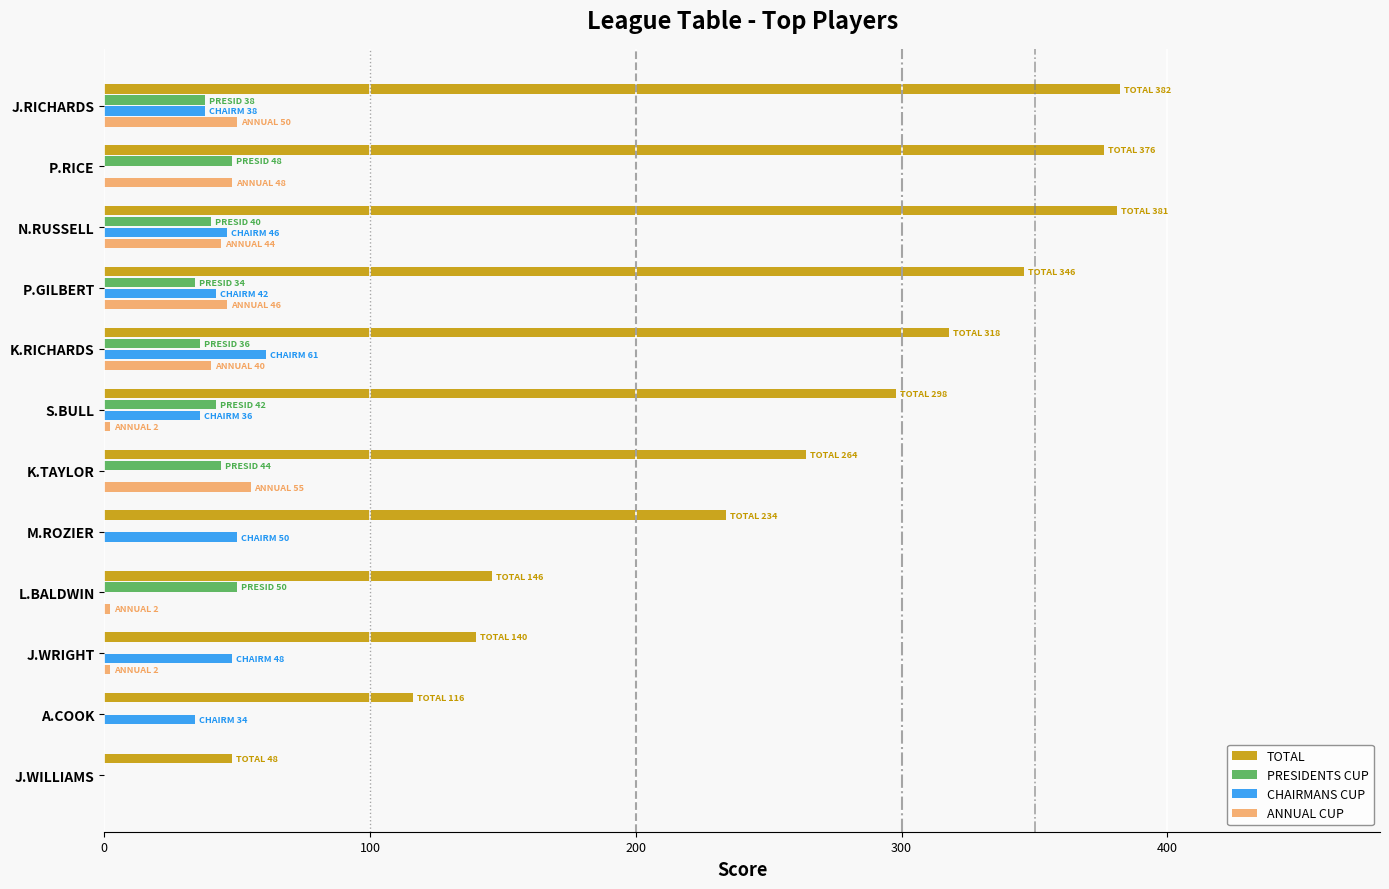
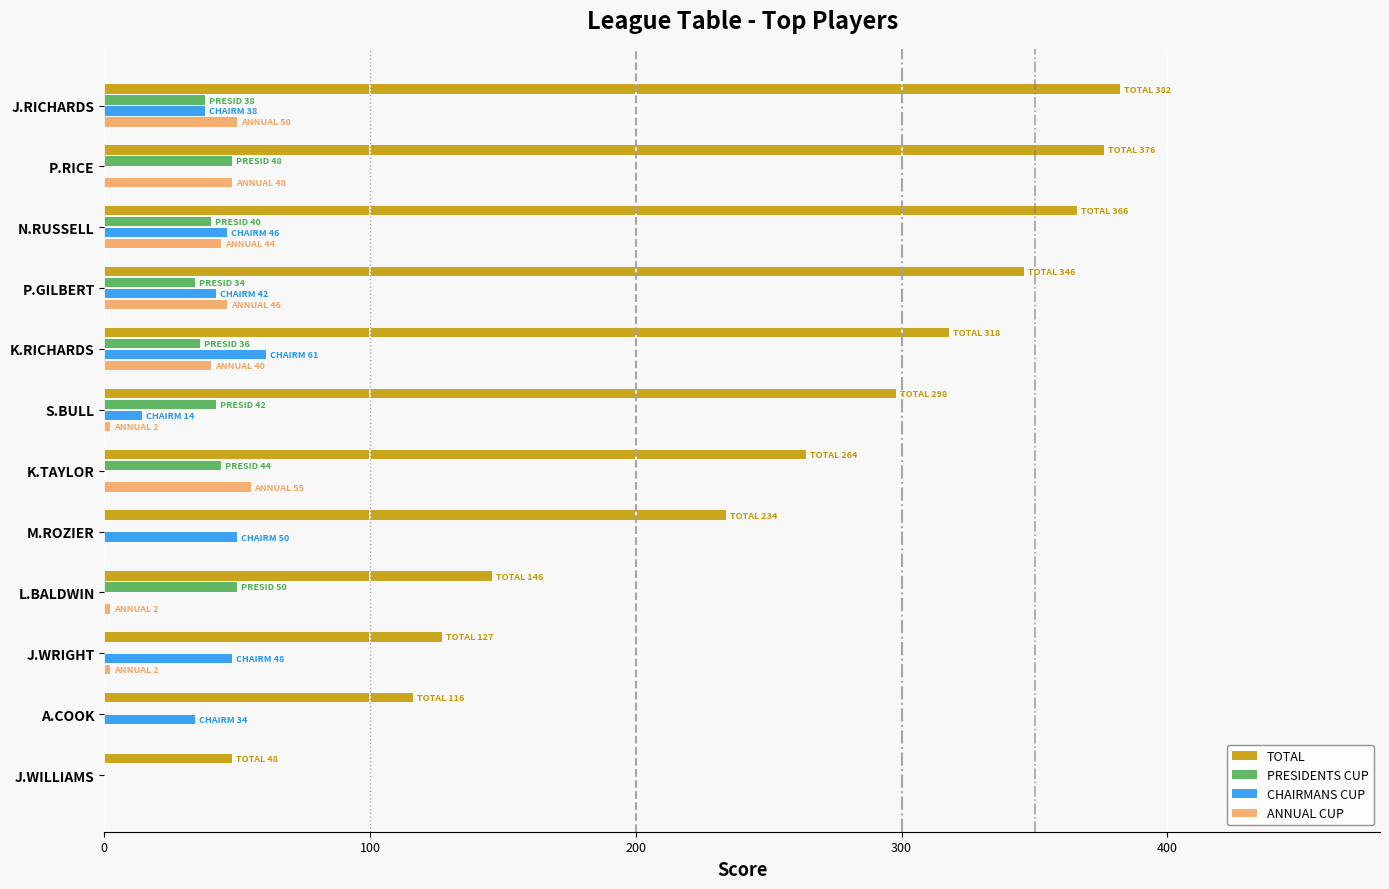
  {
    "TOTAL": {
      "J.RICHARDS": 382,
      "P.RICE": 376,
-     "N.RUSSELL": 381,
+     "N.RUSSELL": 366,
      "P.GILBERT": 346,
      "K.RICHARDS": 318,
      "S.BULL": 298,
      "K.TAYLOR": 264,
      "M.ROZIER": 234,
      "L.BALDWIN": 146,
-     "J.WRIGHT": 140,
+     "J.WRIGHT": 127,
      "A.COOK": 116,
      "J.WILLIAMS": 48
    },
    "PRESIDENTS CUP": {
      "J.RICHARDS": 38,
      "P.RICE": 48,
      "N.RUSSELL": 40,
      "P.GILBERT": 34,
      "K.RICHARDS": 36,
      "S.BULL": 42,
      "K.TAYLOR": 44,
      "L.BALDWIN": 50
    },
    "CHAIRMANS CUP": {
      "J.RICHARDS": 38,
      "N.RUSSELL": 46,
      "P.GILBERT": 42,
      "K.RICHARDS": 61,
-     "S.BULL": 36,
+     "S.BULL": 14,
      "M.ROZIER": 50,
      "J.WRIGHT": 48,
      "A.COOK": 34
    },
    "ANNUAL CUP": {
      "J.RICHARDS": 50,
      "P.RICE": 48,
      "N.RUSSELL": 44,
      "P.GILBERT": 46,
      "K.RICHARDS": 40,
      "S.BULL": 2,
      "K.TAYLOR": 55,
      "L.BALDWIN": 2,
      "J.WRIGHT": 2
    }
  }
